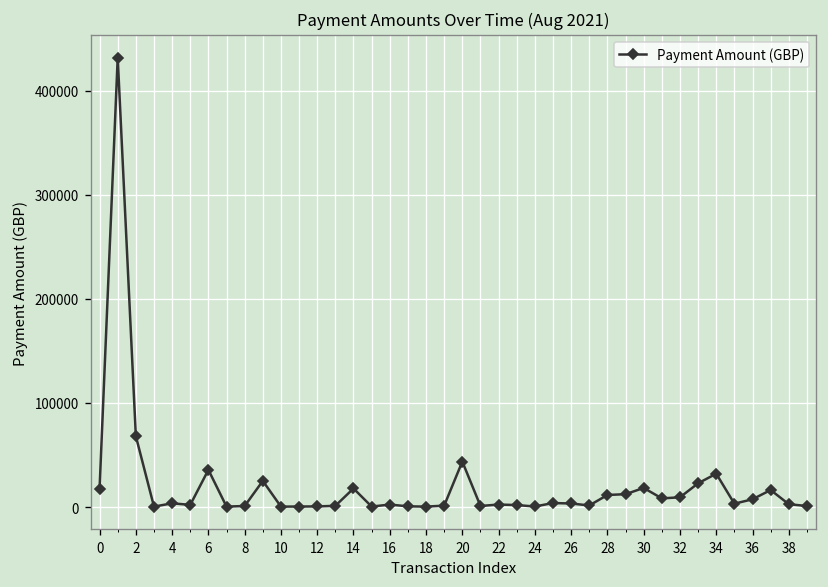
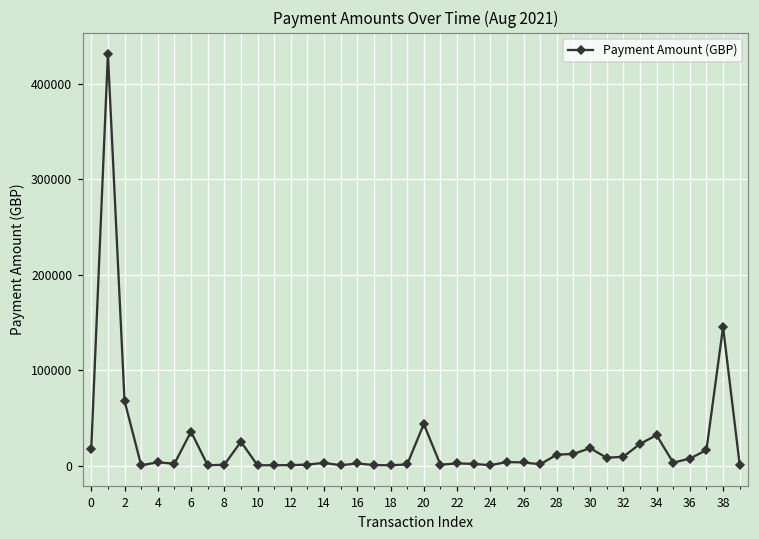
  {
    "0": 20000,
    "2": 70000,
    "4": 0,
    "6": 40000,
    "8": 0,
    "10": 0,
    "12": 0,
-   "14": 20000,
+   "14": 0,
    "16": 0,
    "18": 0,
    "20": 40000,
    "22": 0,
    "24": 0,
    "26": 0,
    "28": 10000,
    "30": 20000,
    "32": 10000,
    "34": 30000,
    "36": 10000,
-   "38": 0
+   "38": 150000
  }
